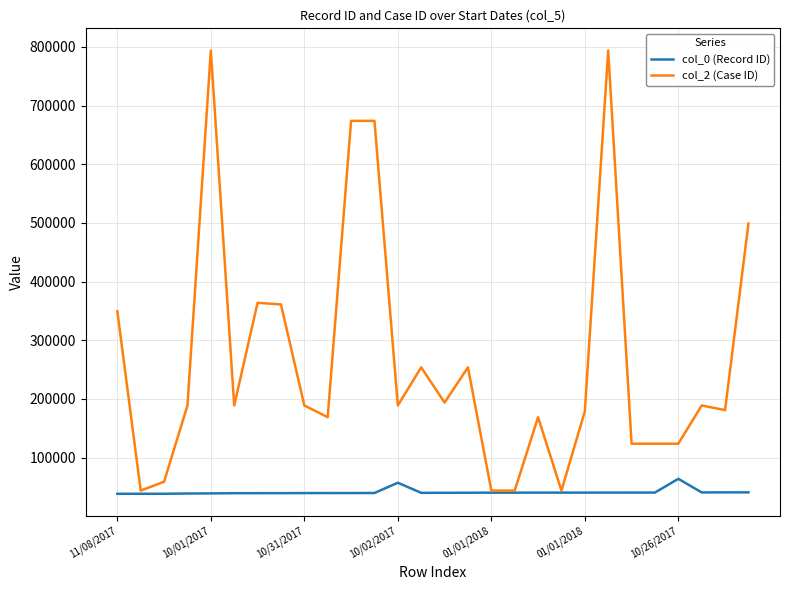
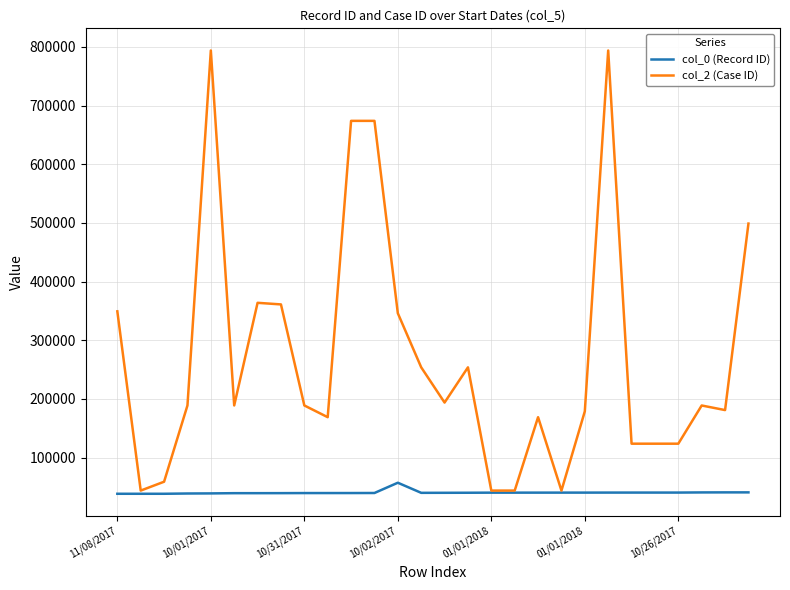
  {
    "col_0 (Record ID)": {
      "11/08/2017": 40000,
      "10/02/2017": 60000,
-     "10/26/2017": 60000
+     "10/26/2017": 40000
    },
    "col_2 (Case ID)": {
      "11/08/2017": 350000,
-     "10/02/2017": 190000,
+     "10/02/2017": 350000,
      "10/26/2017": 120000
    }
  }
